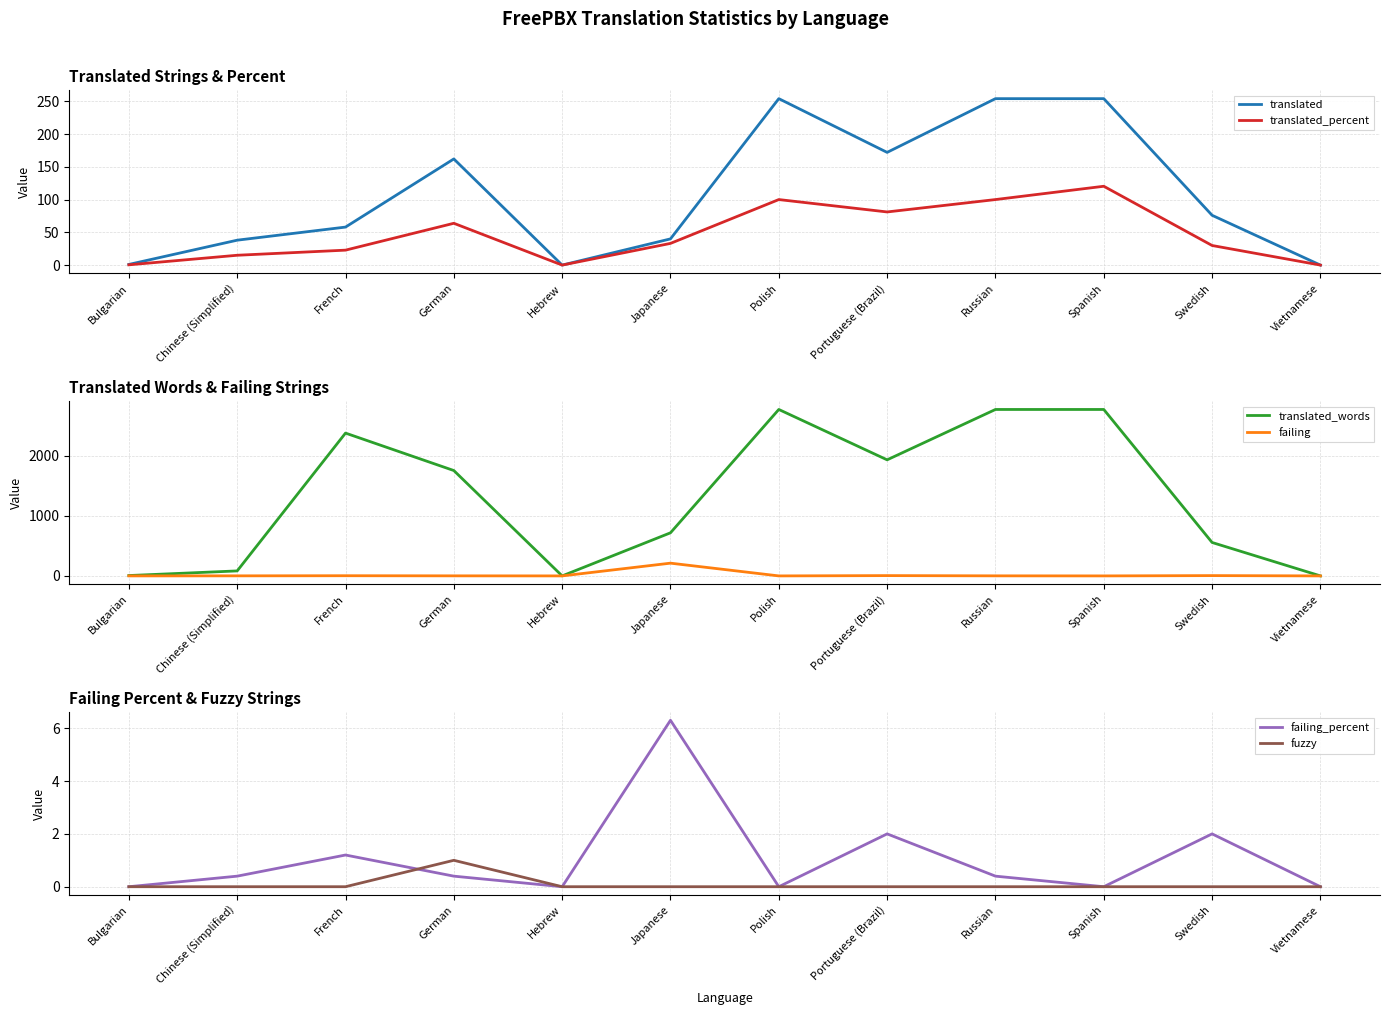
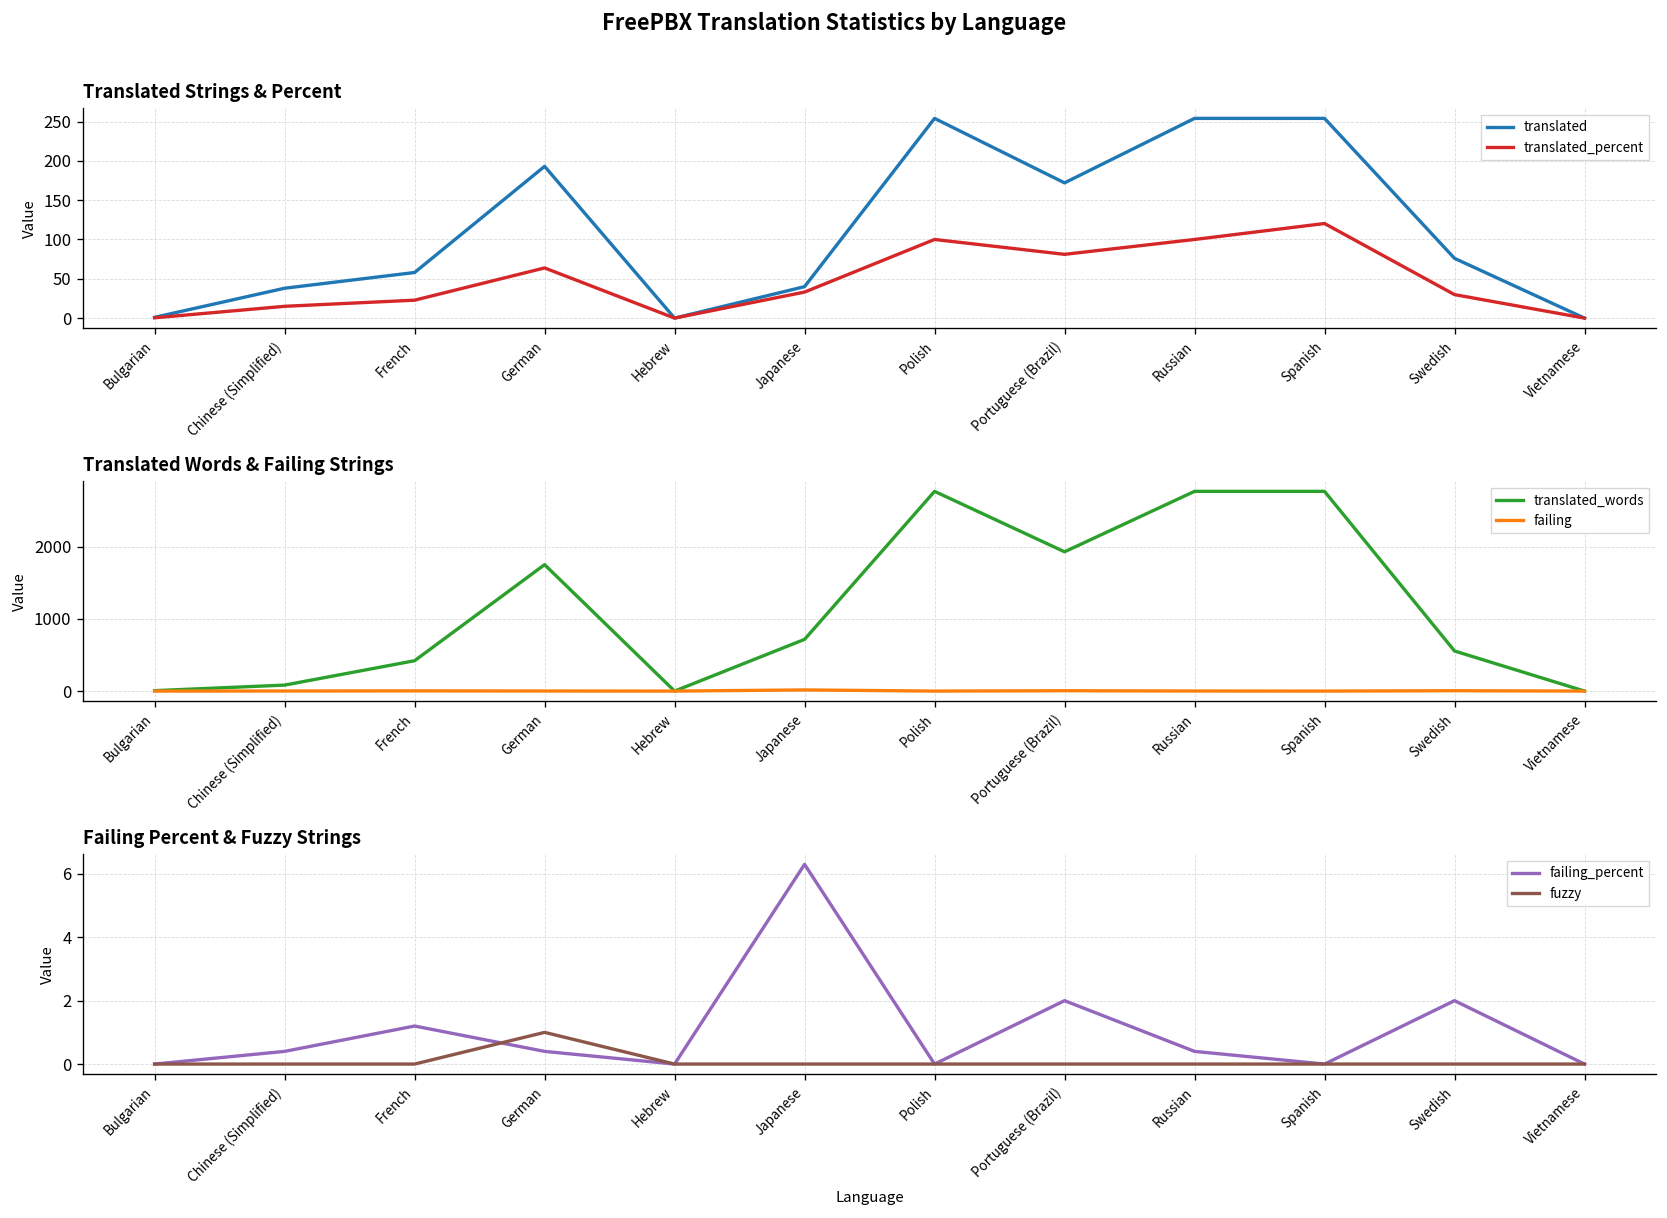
  {
    "Translated Strings & Percent": {
      "translated": {
        "Chinese (Simplified)": 40,
        "French": 60,
-       "German": 160,
+       "German": 190,
        "Japanese": 40,
        "Polish": 250,
        "Portuguese (Brazil)": 170,
        "Russian": 250,
        "Spanish": 250,
        "Swedish": 80
      },
      "translated_percent": {
        "Chinese (Simplified)": 20,
        "French": 20,
        "German": 60,
        "Japanese": 30,
        "Polish": 100,
        "Portuguese (Brazil)": 80,
        "Russian": 100,
        "Spanish": 120,
        "Swedish": 30
      }
    },
    "Translated Words & Failing Strings": {
      "translated_words": {
        "Chinese (Simplified)": 100,
-       "French": 2400,
+       "French": 400,
        "German": 1800,
        "Japanese": 700,
        "Polish": 2800,
        "Portuguese (Brazil)": 1900,
        "Russian": 2800,
        "Spanish": 2800,
        "Swedish": 600
      },
      "failing": {
        "Chinese (Simplified)": 0,
        "French": 0,
        "German": 0,
-       "Japanese": 200,
+       "Japanese": 0,
        "Polish": 0,
        "Portuguese (Brazil)": 0,
        "Russian": 0,
        "Spanish": 0,
        "Swedish": 0
      }
    },
    "Failing Percent & Fuzzy Strings": {
      "failing_percent": {
        "Chinese (Simplified)": 0.4,
        "French": 1.2,
        "German": 0.4,
        "Japanese": 6.3,
        "Portuguese (Brazil)": 2.0,
        "Russian": 0.4,
        "Swedish": 2.0
      },
      "fuzzy": {
        "Chinese (Simplified)": 0.0,
        "French": 0.0,
        "German": 1.0,
        "Japanese": 0.0,
        "Portuguese (Brazil)": 0.0,
        "Russian": 0.0,
        "Swedish": 0.0
      }
    }
  }
